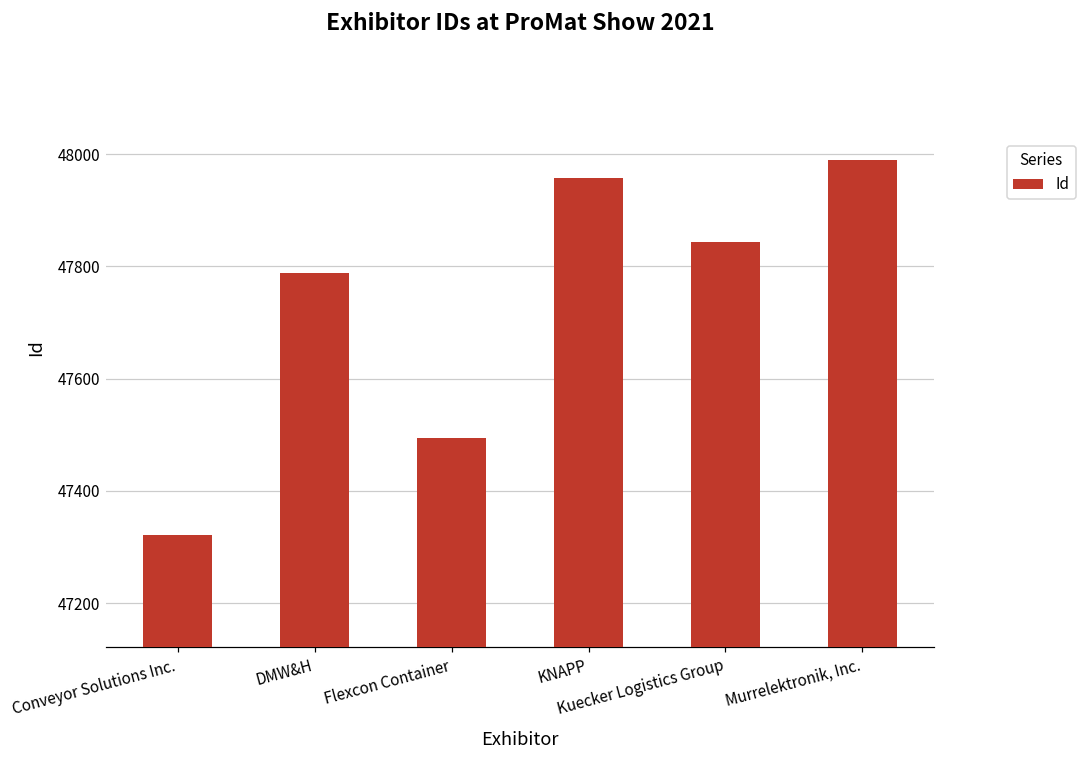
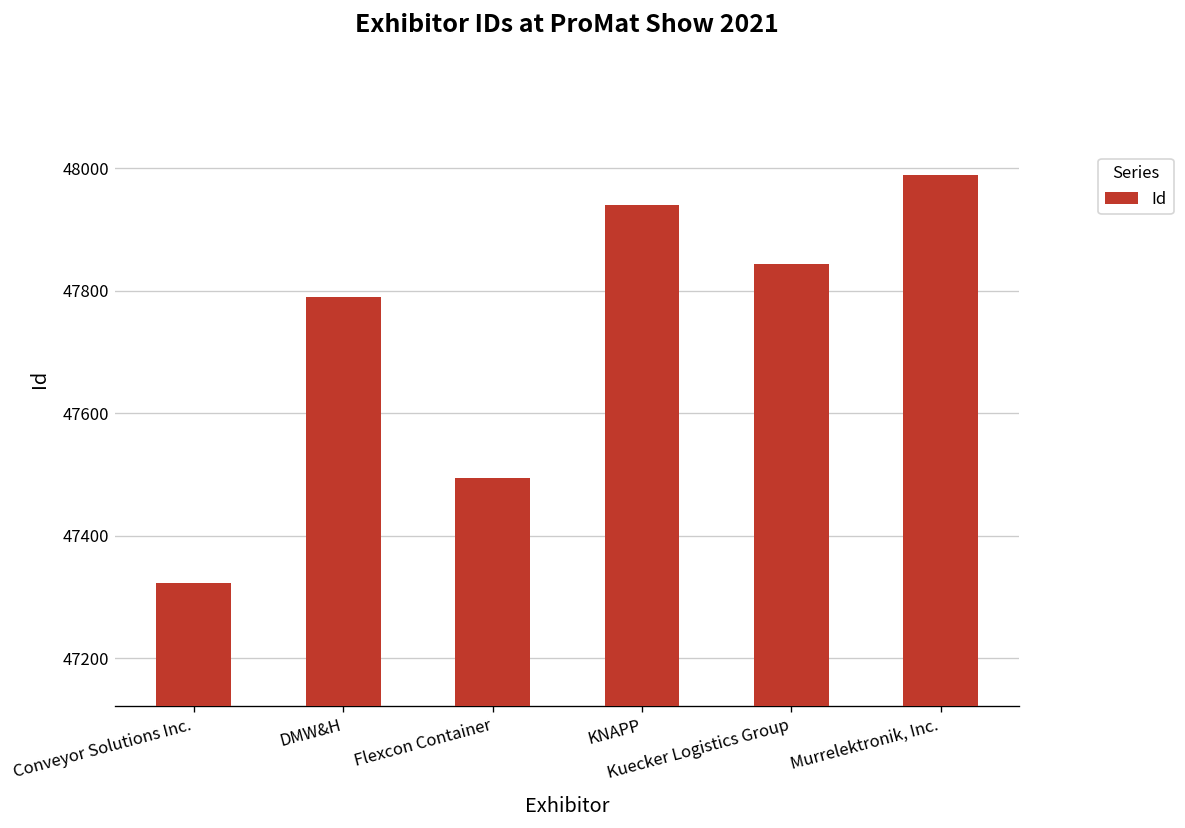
  {
    "Conveyor Solutions Inc.": 47320,
    "DMW&H": 47790,
    "Flexcon Container": 47490,
-   "KNAPP": 47960,
+   "KNAPP": 47940,
    "Kuecker Logistics Group": 47840,
    "Murrelektronik, Inc.": 47990
  }
